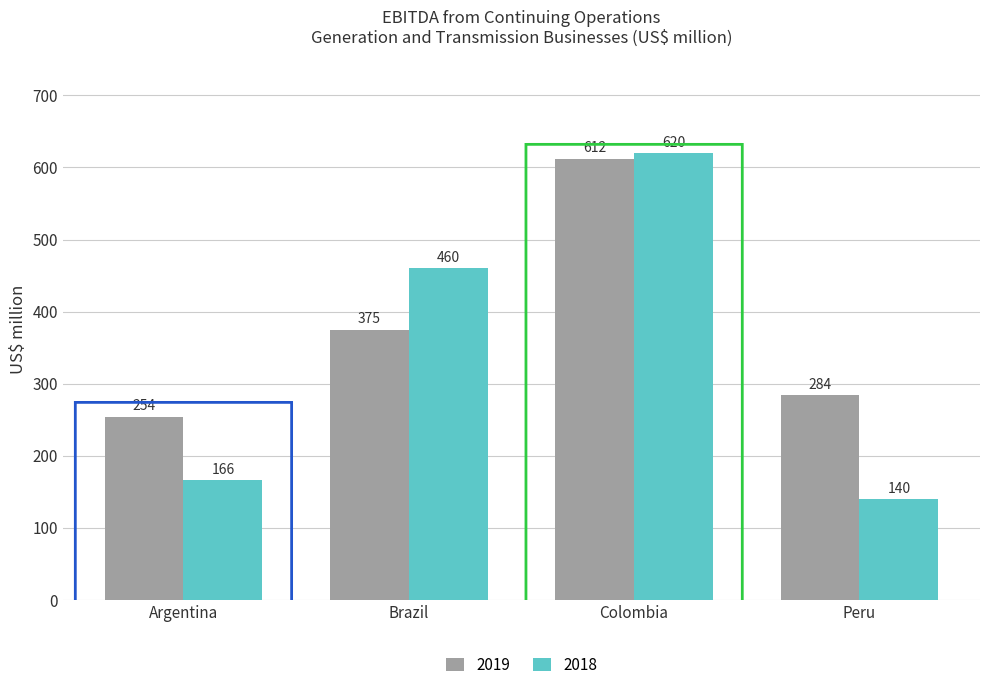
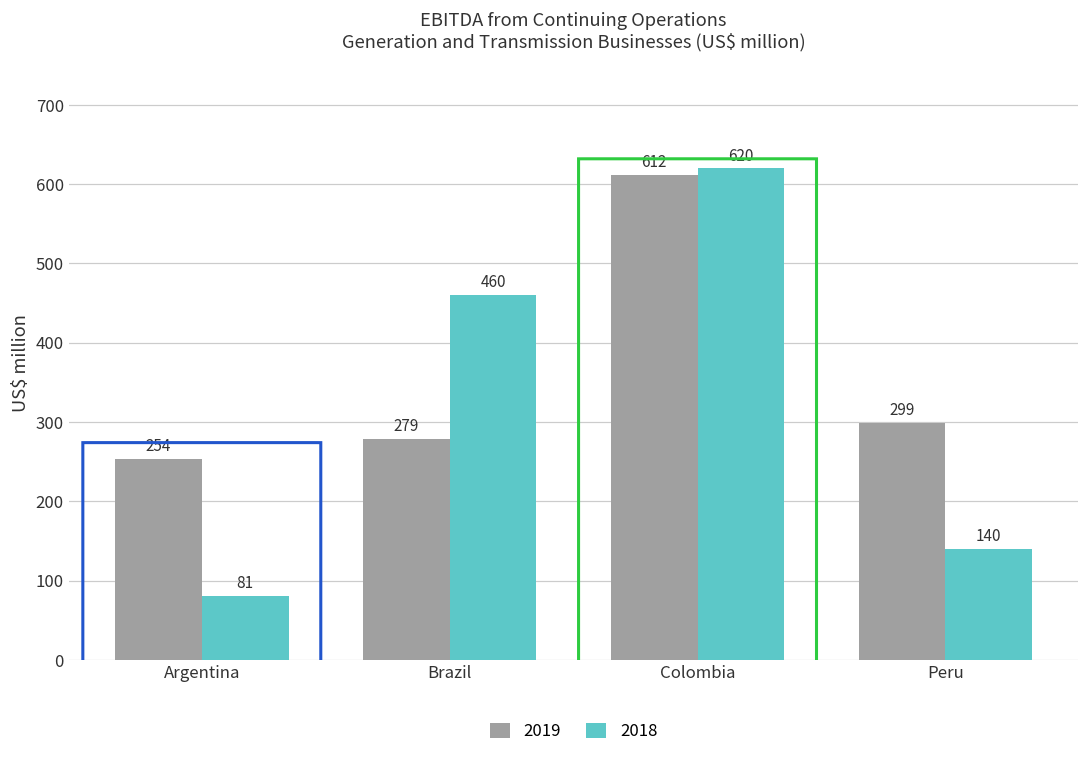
  {
    "2019": {
      "Argentina": 254,
-     "Brazil": 375,
+     "Brazil": 279,
      "Colombia": 612,
-     "Peru": 284
+     "Peru": 299
    },
    "2018": {
-     "Argentina": 166,
+     "Argentina": 81,
      "Brazil": 460,
      "Colombia": 620,
      "Peru": 140
    }
  }
